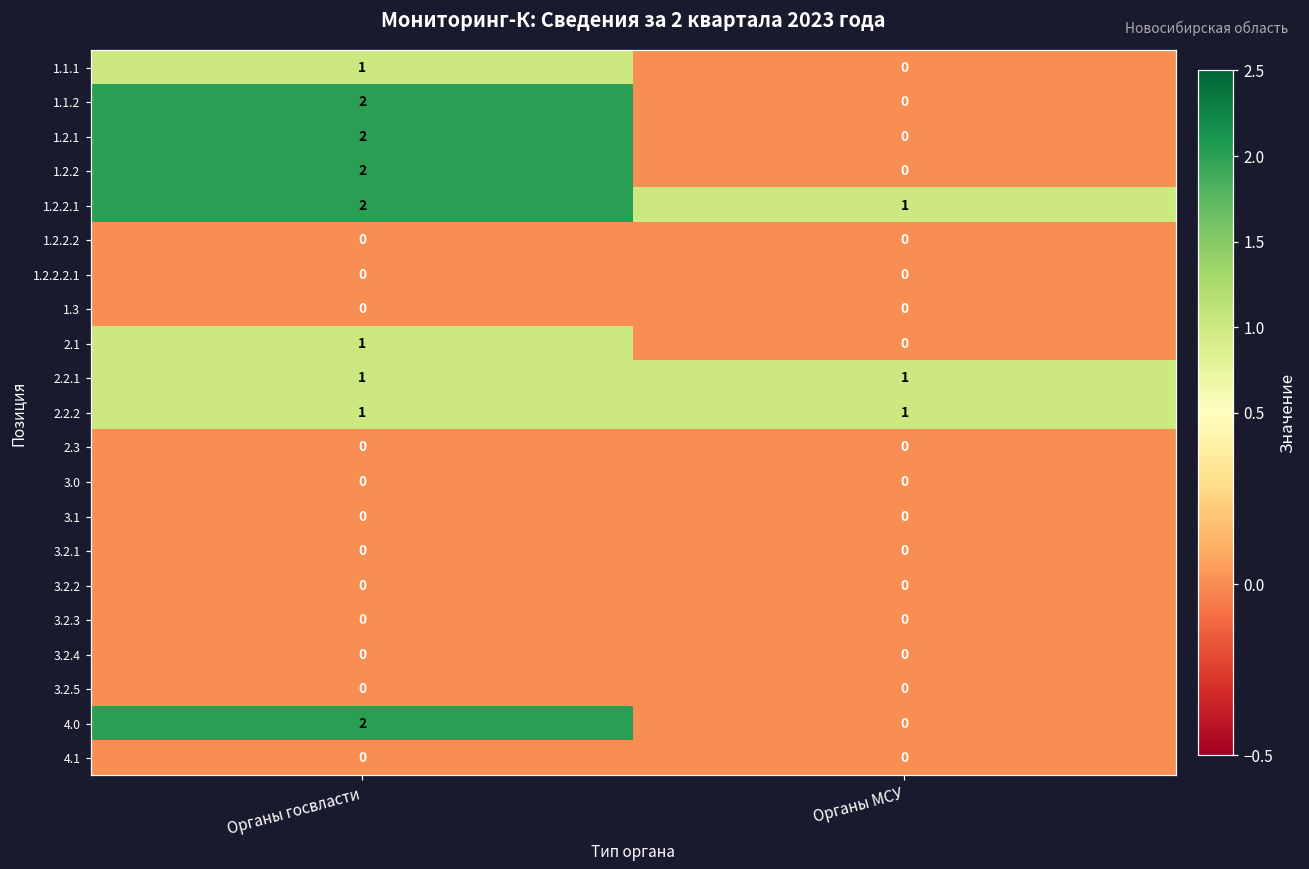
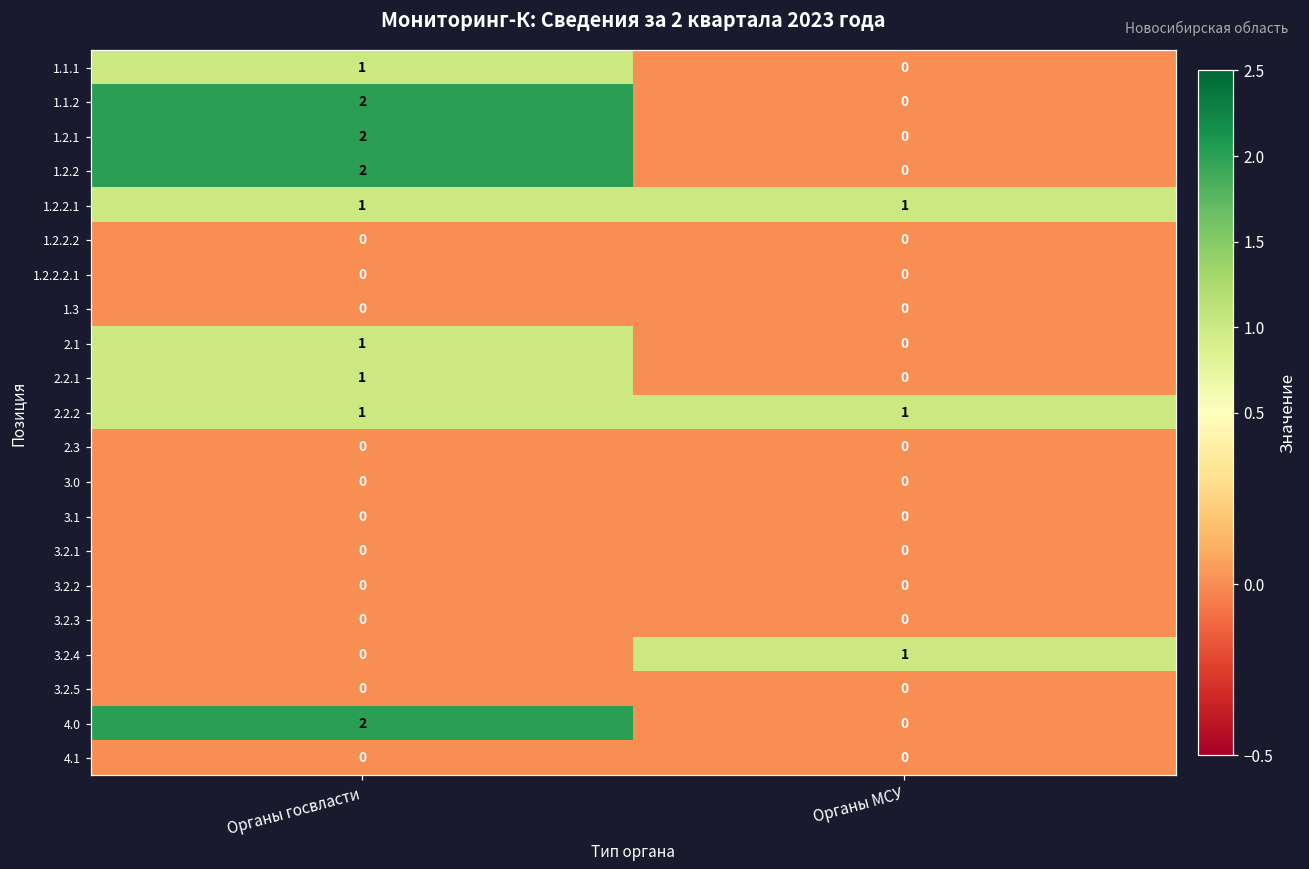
  {
    "1.1.1": {
      "Органы госвласти": 1,
      "Органы МСУ": 0
    },
    "1.1.2": {
      "Органы госвласти": 2,
      "Органы МСУ": 0
    },
    "1.2.1": {
      "Органы госвласти": 2,
      "Органы МСУ": 0
    },
    "1.2.2": {
      "Органы госвласти": 2,
      "Органы МСУ": 0
    },
    "1.2.2.1": {
-     "Органы госвласти": 2,
+     "Органы госвласти": 1,
      "Органы МСУ": 1
    },
    "1.2.2.2": {
      "Органы госвласти": 0,
      "Органы МСУ": 0
    },
    "1.2.2.2.1": {
      "Органы госвласти": 0,
      "Органы МСУ": 0
    },
    "1.3": {
      "Органы госвласти": 0,
      "Органы МСУ": 0
    },
    "2.1": {
      "Органы госвласти": 1,
      "Органы МСУ": 0
    },
    "2.2.1": {
      "Органы госвласти": 1,
-     "Органы МСУ": 1
+     "Органы МСУ": 0
    },
    "2.2.2": {
      "Органы госвласти": 1,
      "Органы МСУ": 1
    },
    "2.3": {
      "Органы госвласти": 0,
      "Органы МСУ": 0
    },
    "3.0": {
      "Органы госвласти": 0,
      "Органы МСУ": 0
    },
    "3.1": {
      "Органы госвласти": 0,
      "Органы МСУ": 0
    },
    "3.2.1": {
      "Органы госвласти": 0,
      "Органы МСУ": 0
    },
    "3.2.2": {
      "Органы госвласти": 0,
      "Органы МСУ": 0
    },
    "3.2.3": {
      "Органы госвласти": 0,
      "Органы МСУ": 0
    },
    "3.2.4": {
      "Органы госвласти": 0,
-     "Органы МСУ": 0
+     "Органы МСУ": 1
    },
    "3.2.5": {
      "Органы госвласти": 0,
      "Органы МСУ": 0
    },
    "4.0": {
      "Органы госвласти": 2,
      "Органы МСУ": 0
    },
    "4.1": {
      "Органы госвласти": 0,
      "Органы МСУ": 0
    }
  }
